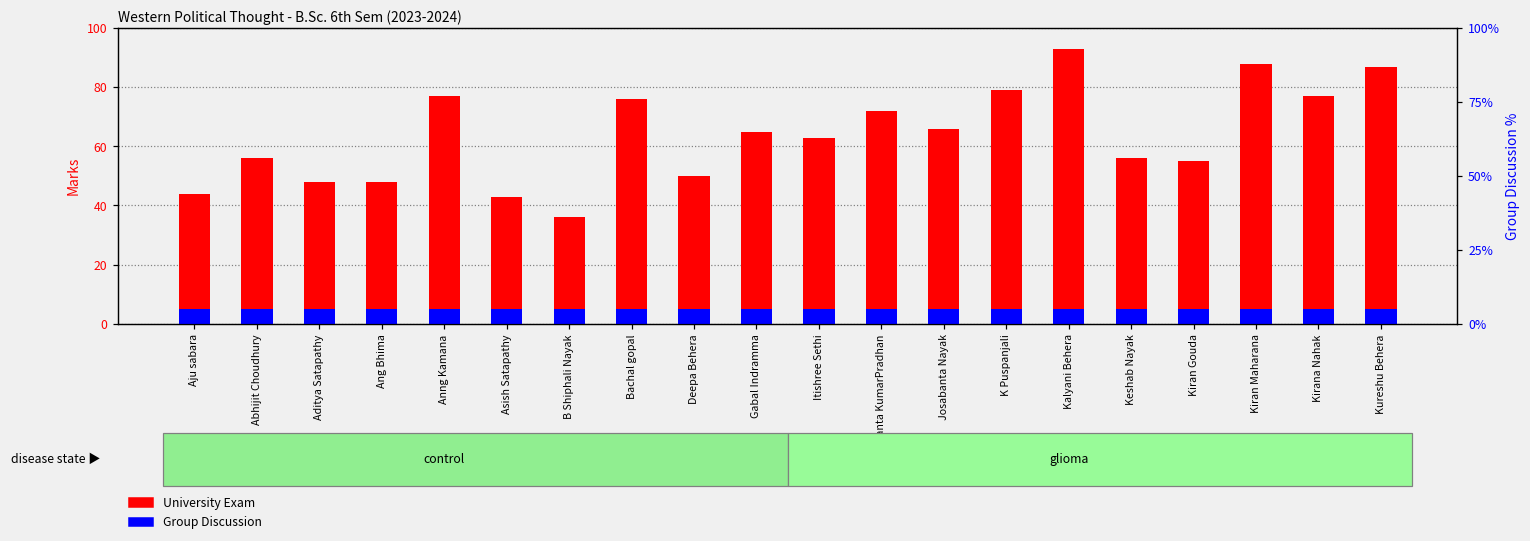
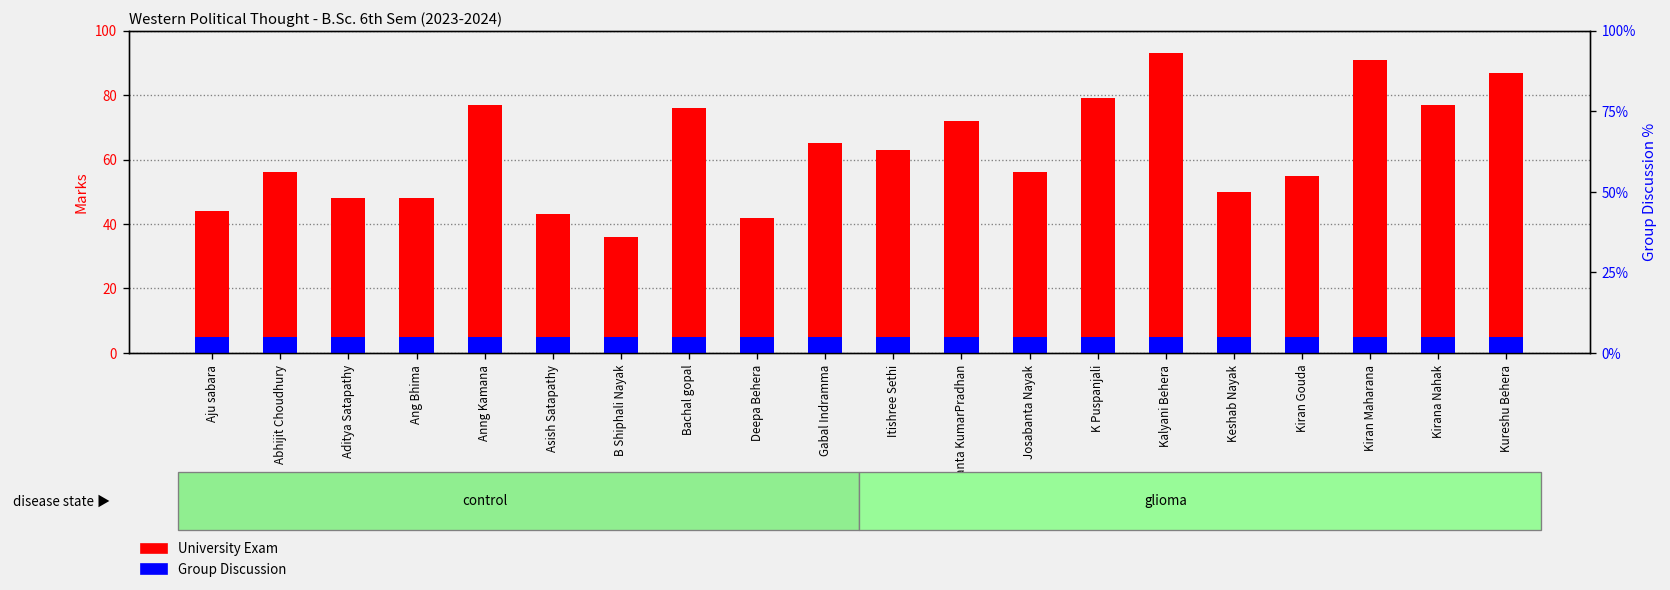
  {
    "University Exam": {
      "Aju sabara": 44,
      "Abhijit Choudhury": 56,
      "Aditya Satapathy": 48,
      "Ang Bhima": 48,
      "Anng Kamana": 77,
      "Asish Satapathy": 43,
      "B Shiphali Nayak": 36,
      "Bachal gopal": 76,
-     "Deepa Behera": 50,
+     "Deepa Behera": 42,
      "Gabal Indramma": 65,
      "Itishree Sethi": 63,
      "Jayanta KumarPradhan": 72,
-     "Josabanta Nayak": 66,
+     "Josabanta Nayak": 56,
      "K Puspanjali": 79,
      "Kalyani Behera": 93,
-     "Keshab Nayak": 56,
+     "Keshab Nayak": 50,
      "Kiran Gouda": 55,
-     "Kiran Maharana": 88,
+     "Kiran Maharana": 91,
      "Kirana Nahak": 77,
      "Kureshu Behera": 87
    }
  }
